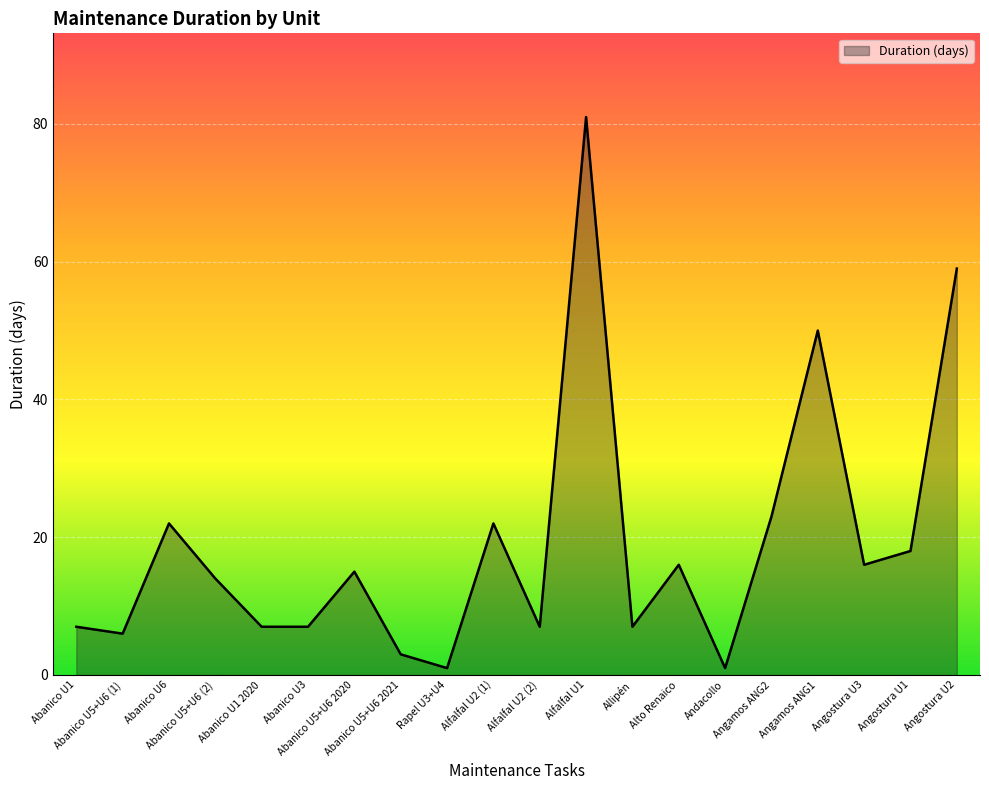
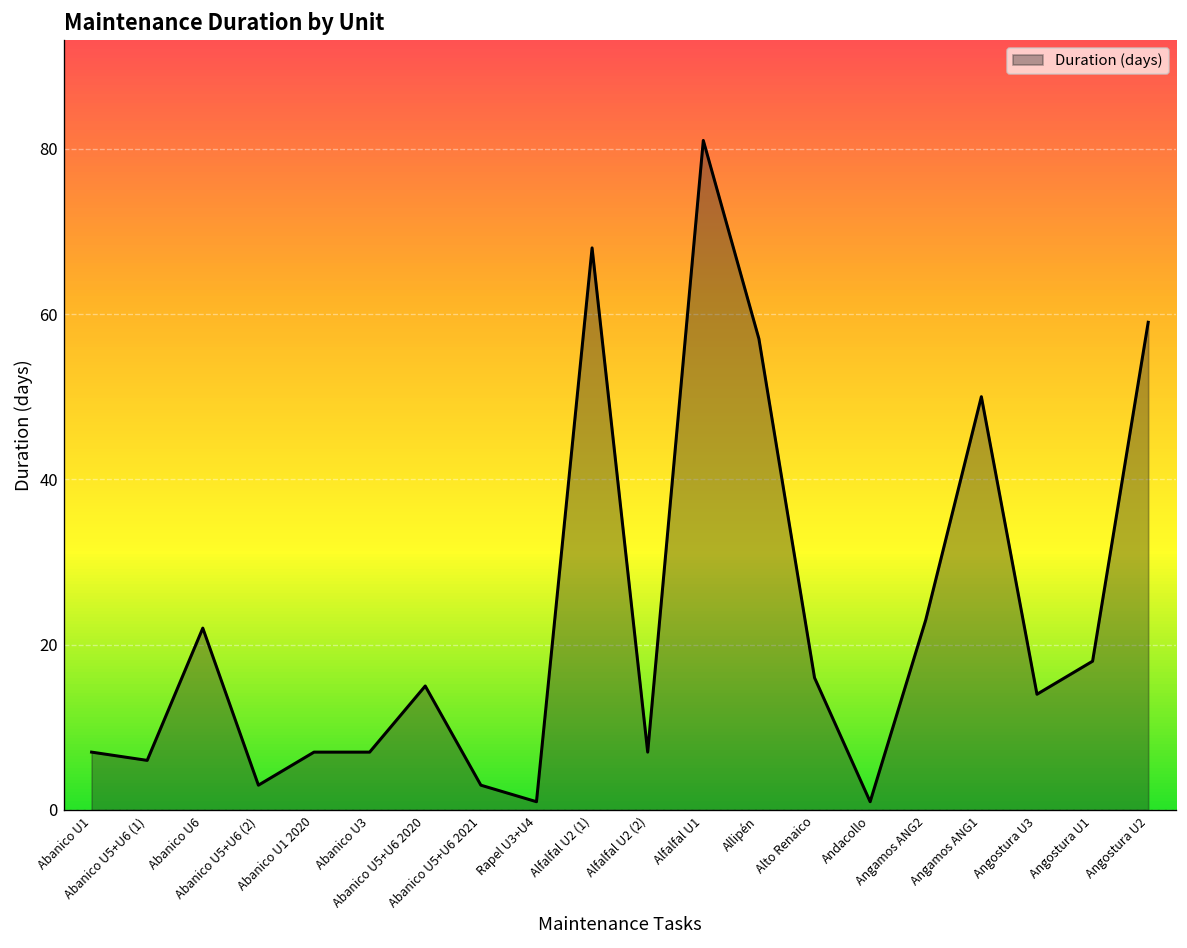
  {
    "Abanico U1": 7,
    "Abanico U5+U6 (1)": 6,
    "Abanico U6": 22,
-   "Abanico U5+U6 (2)": 14,
+   "Abanico U5+U6 (2)": 3,
    "Abanico U1 2020": 7,
    "Abanico U3": 7,
    "Abanico U5+U6 2020": 15,
    "Abanico U5+U6 2021": 3,
    "Rapel U3+U4": 1,
-   "Alfalfal U2 (1)": 22,
+   "Alfalfal U2 (1)": 68,
    "Alfalfal U2 (2)": 7,
    "Alfalfal U1": 81,
-   "Allipén": 7,
+   "Allipén": 57,
    "Alto Renaico": 16,
    "Andacollo": 1,
    "Angamos ANG2": 23,
    "Angamos ANG1": 50,
-   "Angostura U3": 16,
+   "Angostura U3": 14,
    "Angostura U1": 18,
    "Angostura U2": 59
  }
